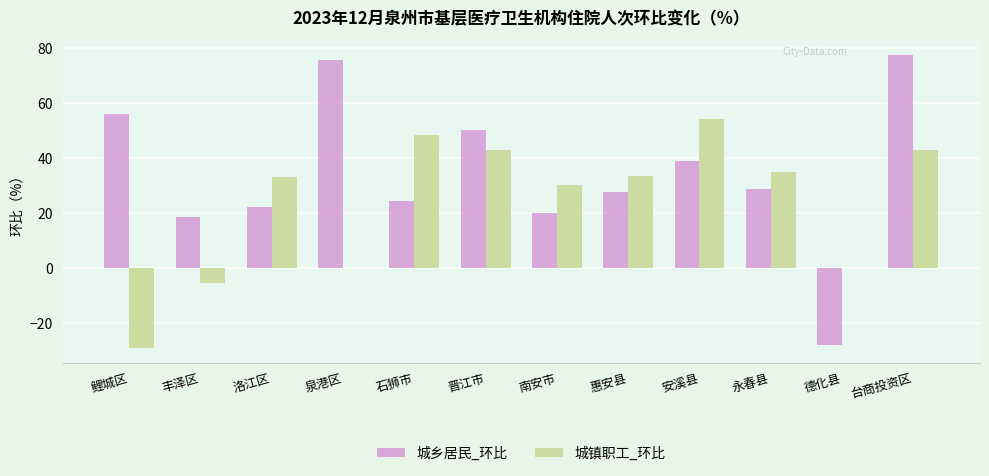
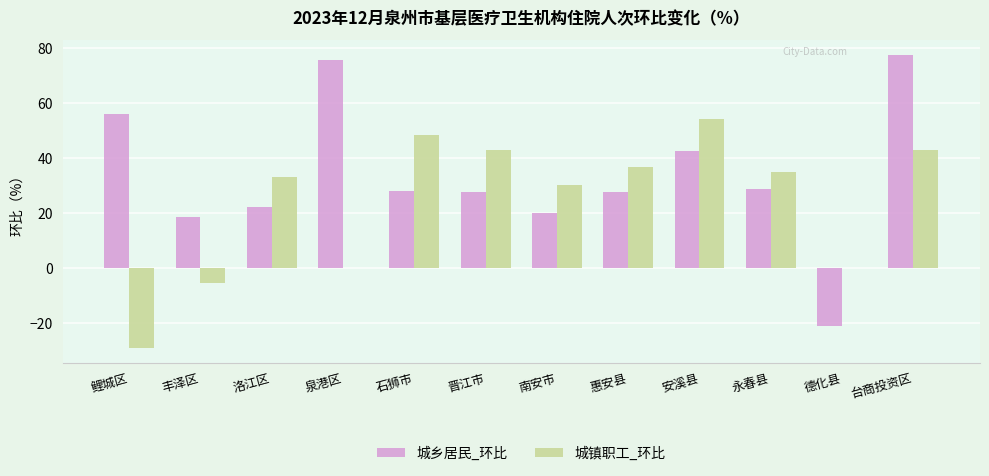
  {
    "城乡居民_环比": {
      "鲤城区": 56,
      "丰泽区": 18,
      "洛江区": 22,
      "泉港区": 76,
-     "石狮市": 24,
-     "晋江市": 50,
+     "石狮市": 28,
+     "晋江市": 28,
      "南安市": 20,
      "惠安县": 28,
-     "安溪县": 39,
+     "安溪县": 43,
      "永春县": 29,
-     "德化县": -28,
+     "德化县": -21,
      "台商投资区": 77
    },
    "城镇职工_环比": {
      "鲤城区": -29,
      "丰泽区": -6,
      "洛江区": 33,
      "泉港区": 0,
      "石狮市": 48,
      "晋江市": 43,
      "南安市": 30,
-     "惠安县": 33,
+     "惠安县": 37,
      "安溪县": 54,
      "永春县": 35,
      "德化县": 0,
      "台商投资区": 43
    }
  }
